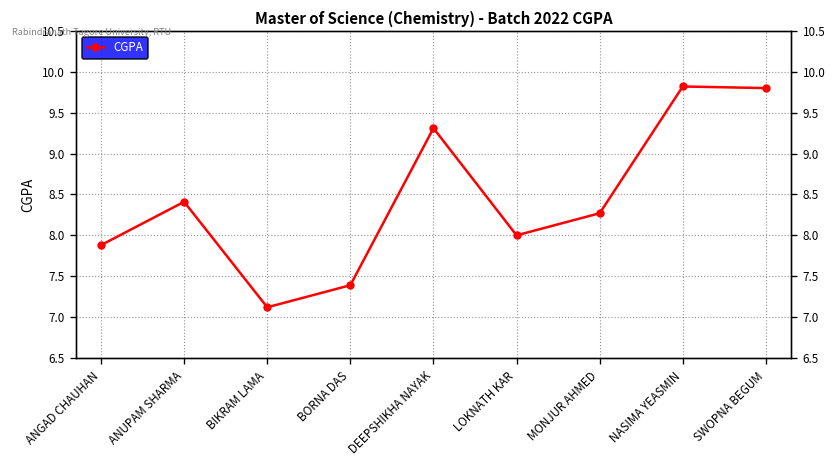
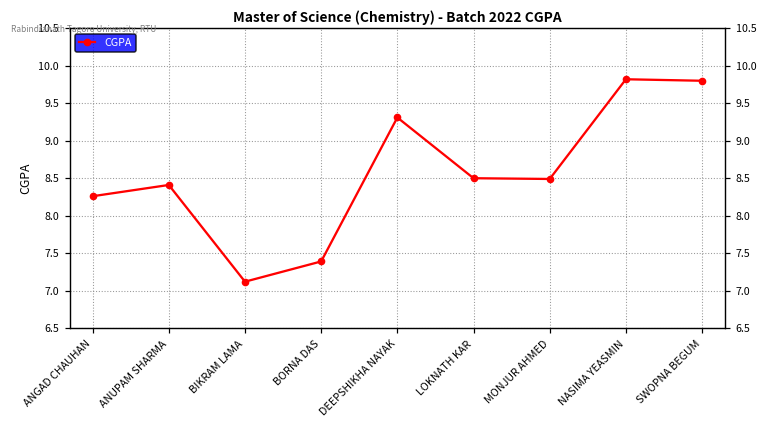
  {
-   "ANGAD CHAUHAN": 7.9,
+   "ANGAD CHAUHAN": 8.3,
    "ANUPAM SHARMA": 8.4,
    "BIKRAM LAMA": 7.1,
    "BORNA DAS": 7.4,
    "DEEPSHIKHA NAYAK": 9.3,
-   "LOKNATH KAR": 8.0,
-   "MONJUR AHMED": 8.3,
+   "LOKNATH KAR": 8.5,
+   "MONJUR AHMED": 8.5,
    "NASIMA YEASMIN": 9.8,
    "SWOPNA BEGUM": 9.8
  }
